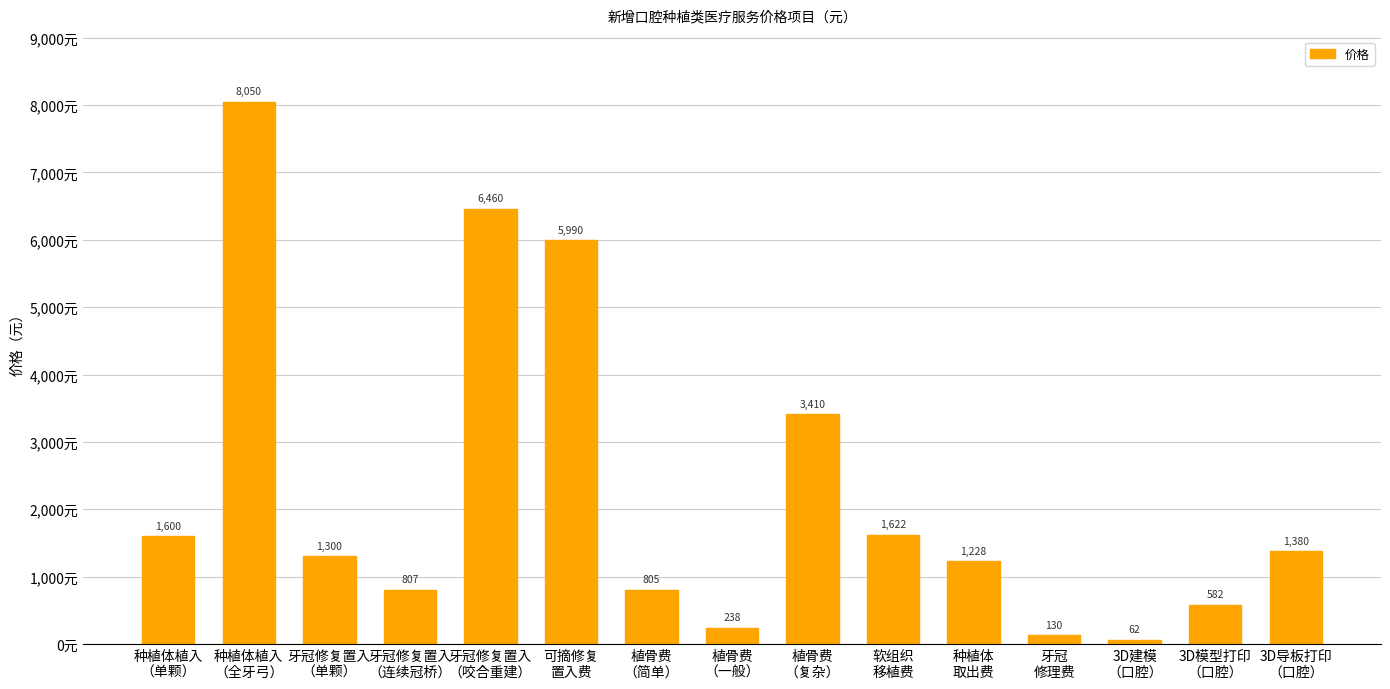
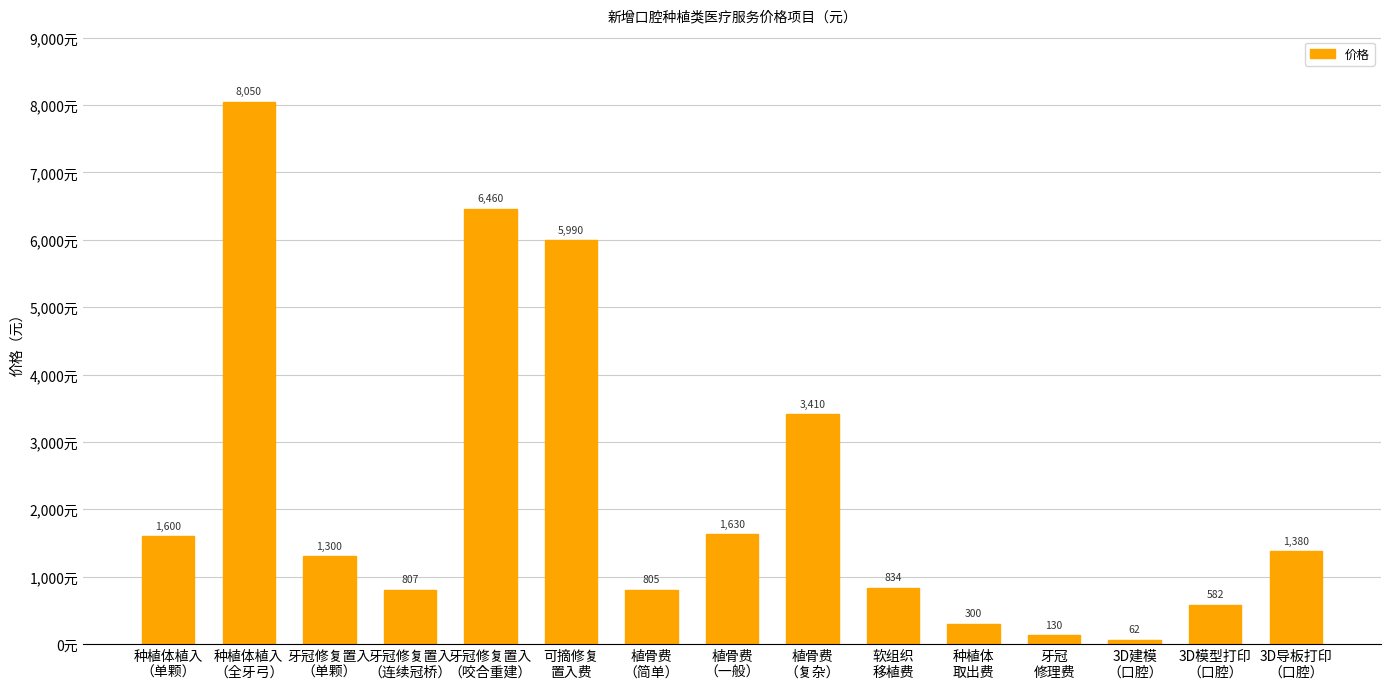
  {
    "种植体植入 （单颗）": "1,600",
    "种植体植入 （全牙弓）": "8,050",
    "牙冠修复置入 （单颗）": "1,300",
    "牙冠修复置入 （连续冠桥）": "807",
    "牙冠修复置入 （咬合重建）": "6,460",
    "可摘修复 置入费": "5,990",
    "植骨费 （简单）": "805",
-   "植骨费 （一般）": "238",
+   "植骨费 （一般）": "1,630",
    "植骨费 （复杂）": "3,410",
-   "软组织 移植费": "1,622",
-   "种植体 取出费": "1,228",
+   "软组织 移植费": "834",
+   "种植体 取出费": "300",
    "牙冠 修理费": "130",
    "3D建模 （口腔）": "62",
    "3D模型打印 （口腔）": "582",
    "3D导板打印 （口腔）": "1,380"
  }
